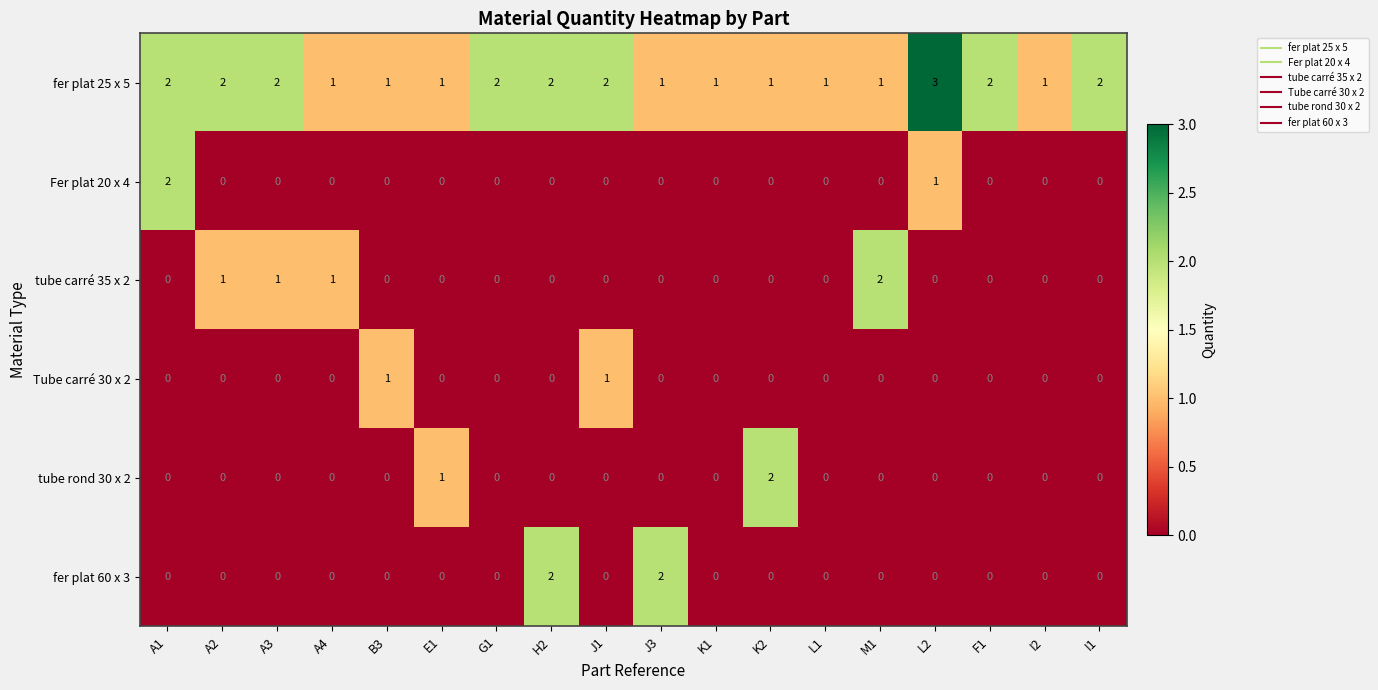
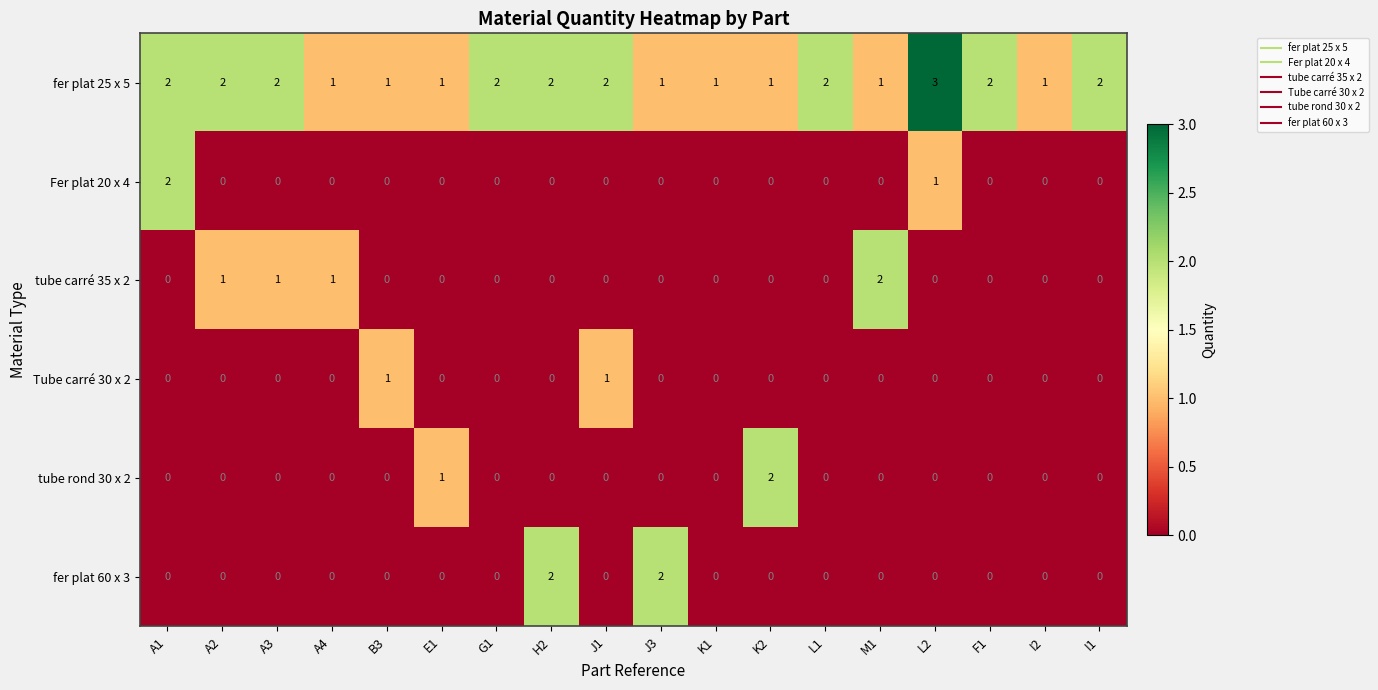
  {
    "fer plat 25 x 5": {
      "A1": 2,
      "A2": 2,
      "A3": 2,
      "A4": 1,
      "B3": 1,
      "E1": 1,
      "G1": 2,
      "H2": 2,
      "J1": 2,
      "J3": 1,
      "K1": 1,
      "K2": 1,
-     "L1": 1,
+     "L1": 2,
      "M1": 1,
      "L2": 3,
      "F1": 2,
      "I2": 1,
      "I1": 2
    },
    "Fer plat 20 x 4": {
      "A1": 2,
      "A2": 0,
      "A3": 0,
      "A4": 0,
      "B3": 0,
      "E1": 0,
      "G1": 0,
      "H2": 0,
      "J1": 0,
      "J3": 0,
      "K1": 0,
      "K2": 0,
      "L1": 0,
      "M1": 0,
      "L2": 1,
      "F1": 0,
      "I2": 0,
      "I1": 0
    },
    "tube carré 35 x 2": {
      "A1": 0,
      "A2": 1,
      "A3": 1,
      "A4": 1,
      "B3": 0,
      "E1": 0,
      "G1": 0,
      "H2": 0,
      "J1": 0,
      "J3": 0,
      "K1": 0,
      "K2": 0,
      "L1": 0,
      "M1": 2,
      "L2": 0,
      "F1": 0,
      "I2": 0,
      "I1": 0
    },
    "Tube carré 30 x 2": {
      "A1": 0,
      "A2": 0,
      "A3": 0,
      "A4": 0,
      "B3": 1,
      "E1": 0,
      "G1": 0,
      "H2": 0,
      "J1": 1,
      "J3": 0,
      "K1": 0,
      "K2": 0,
      "L1": 0,
      "M1": 0,
      "L2": 0,
      "F1": 0,
      "I2": 0,
      "I1": 0
    },
    "tube rond 30 x 2": {
      "A1": 0,
      "A2": 0,
      "A3": 0,
      "A4": 0,
      "B3": 0,
      "E1": 1,
      "G1": 0,
      "H2": 0,
      "J1": 0,
      "J3": 0,
      "K1": 0,
      "K2": 2,
      "L1": 0,
      "M1": 0,
      "L2": 0,
      "F1": 0,
      "I2": 0,
      "I1": 0
    },
    "fer plat 60 x 3": {
      "A1": 0,
      "A2": 0,
      "A3": 0,
      "A4": 0,
      "B3": 0,
      "E1": 0,
      "G1": 0,
      "H2": 2,
      "J1": 0,
      "J3": 2,
      "K1": 0,
      "K2": 0,
      "L1": 0,
      "M1": 0,
      "L2": 0,
      "F1": 0,
      "I2": 0,
      "I1": 0
    }
  }
